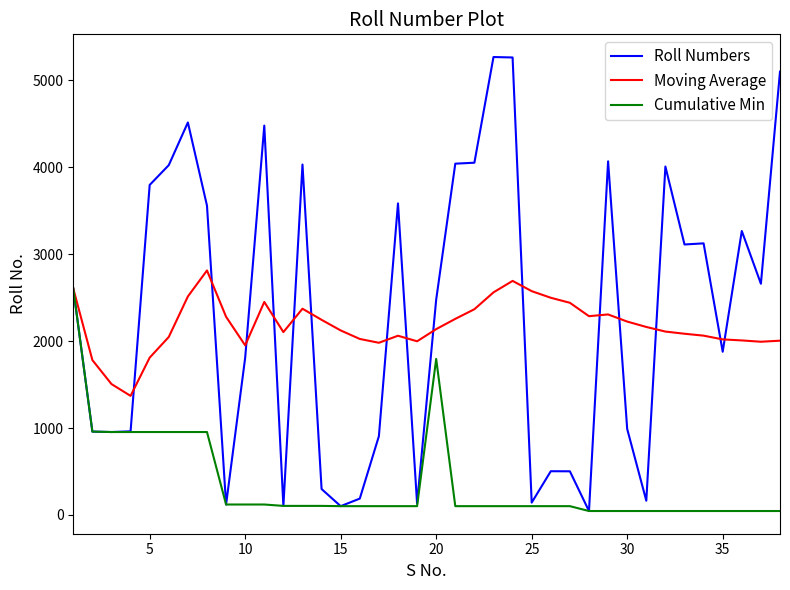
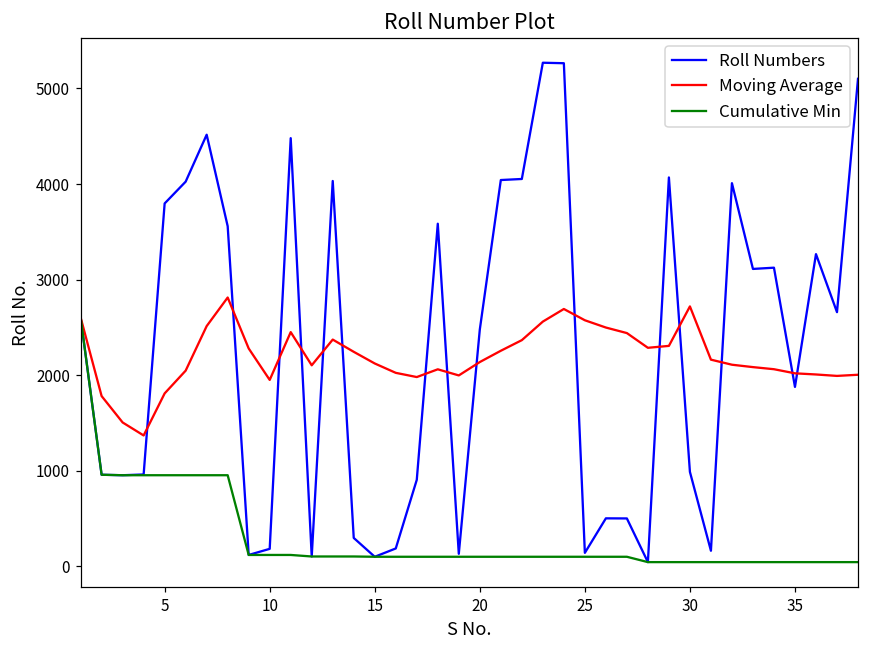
  {
    "Roll Numbers": {
      "5": 3800,
-     "10": 1800,
+     "10": 200,
      "20": 2500,
      "25": 100,
      "30": 1000,
      "35": 1900
    },
    "Moving Average": {
      "5": 1800,
      "10": 2000,
      "15": 2100,
      "20": 2100,
      "25": 2600,
-     "30": 2200,
+     "30": 2700,
      "35": 2000
    },
    "Cumulative Min": {
      "5": 1000,
      "10": 100,
-     "20": 1800,
+     "20": 100,
      "25": 100,
      "30": 0,
      "35": 0
    }
  }
